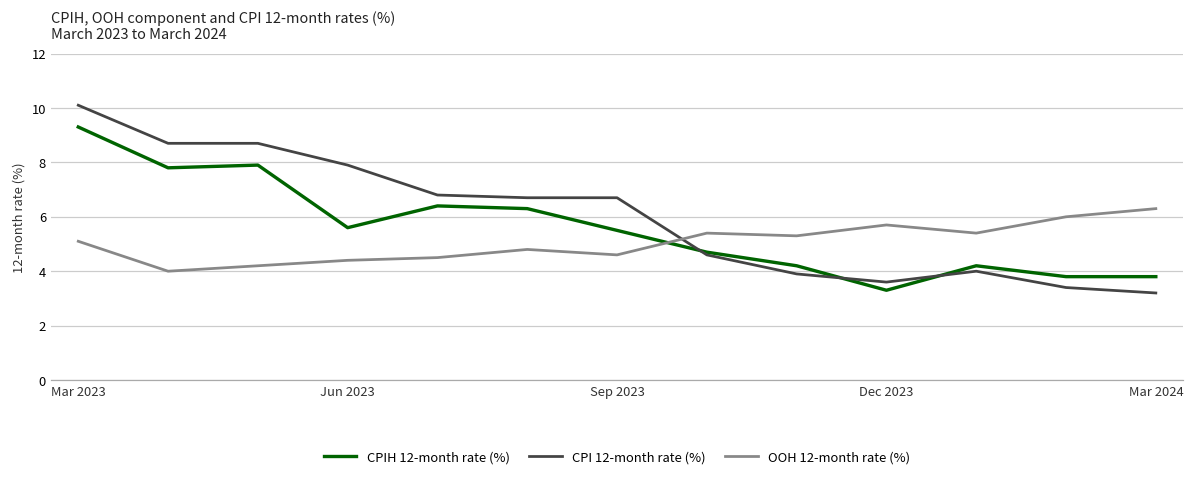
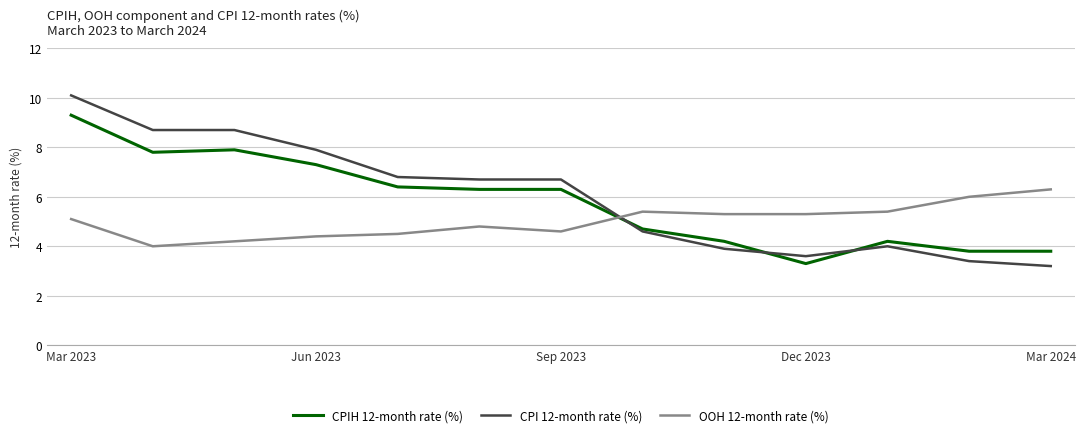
  {
    "CPIH 12-month rate (%)": {
      "Mar 2023": 9.3,
-     "Jun 2023": 5.6,
-     "Sep 2023": 5.5,
+     "Jun 2023": 7.3,
+     "Sep 2023": 6.3,
      "Dec 2023": 3.3,
      "Mar 2024": 3.8
    },
    "CPI 12-month rate (%)": {
      "Mar 2023": 10.1,
      "Jun 2023": 7.9,
      "Sep 2023": 6.7,
      "Dec 2023": 3.6,
      "Mar 2024": 3.2
    },
    "OOH 12-month rate (%)": {
      "Mar 2023": 5.1,
      "Jun 2023": 4.4,
      "Sep 2023": 4.6,
-     "Dec 2023": 5.7,
+     "Dec 2023": 5.3,
      "Mar 2024": 6.3
    }
  }
